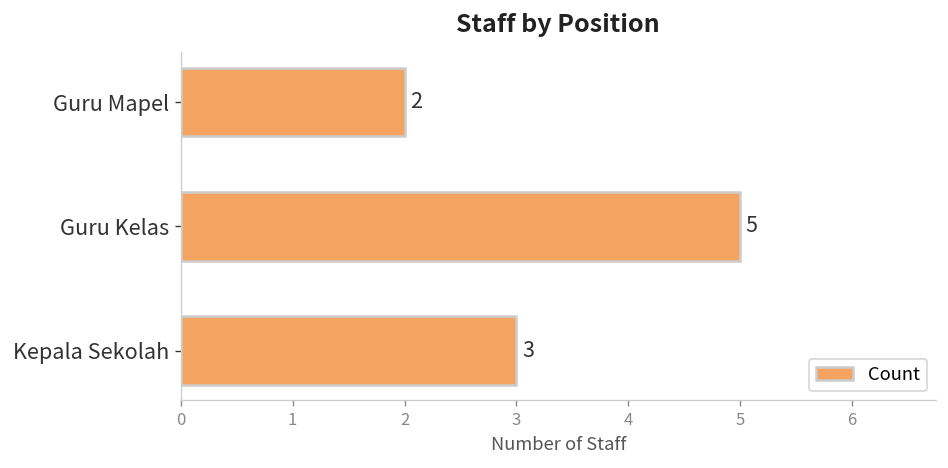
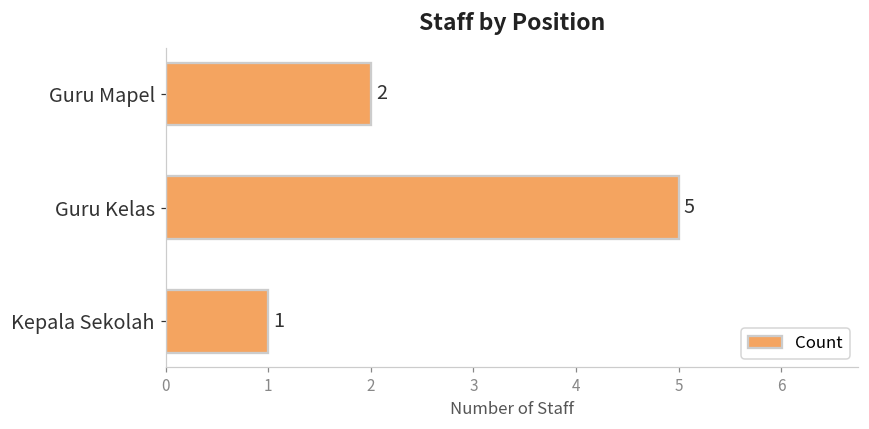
  {
    "Guru Mapel": 2,
    "Guru Kelas": 5,
-   "Kepala Sekolah": 3
+   "Kepala Sekolah": 1
  }
